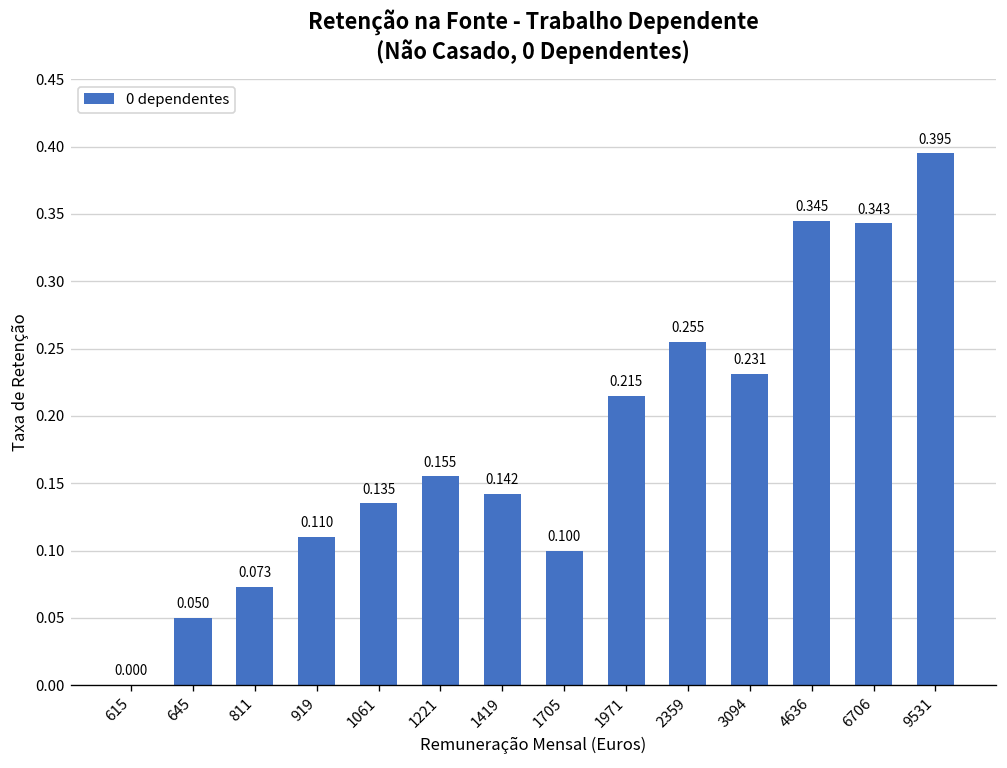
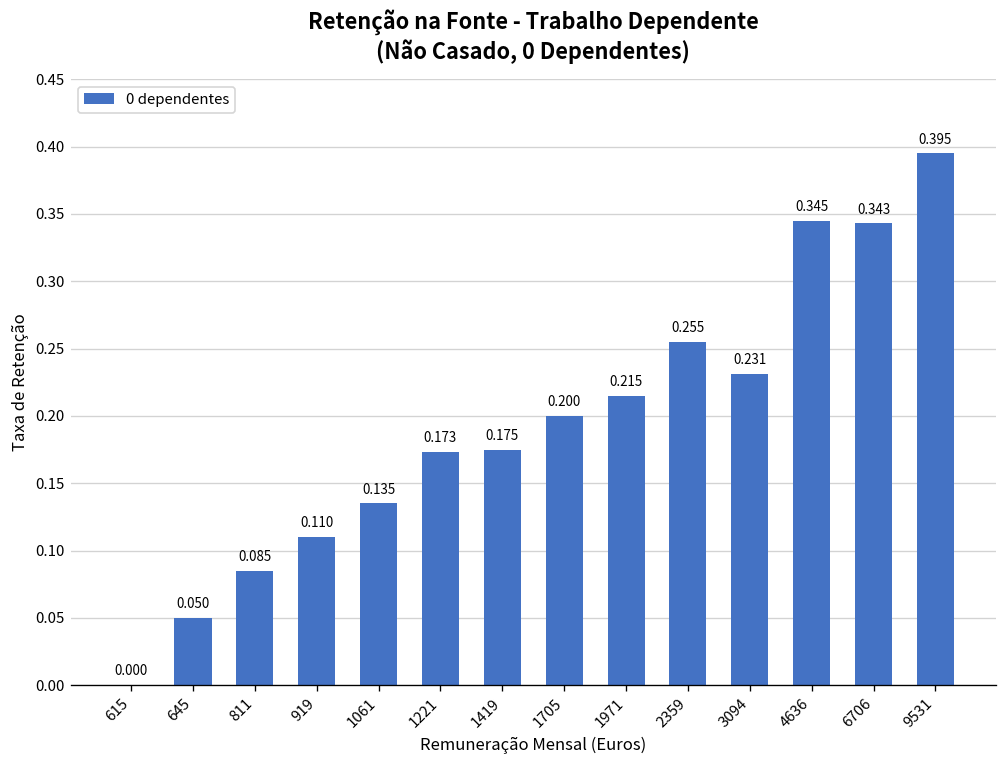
  {
    "615": 0.000,
    "645": 0.050,
-   "811": 0.073,
+   "811": 0.085,
    "919": 0.110,
    "1061": 0.135,
-   "1221": 0.155,
-   "1419": 0.142,
-   "1705": 0.100,
+   "1221": 0.173,
+   "1419": 0.175,
+   "1705": 0.200,
    "1971": 0.215,
    "2359": 0.255,
    "3094": 0.231,
    "4636": 0.345,
    "6706": 0.343,
    "9531": 0.395
  }
